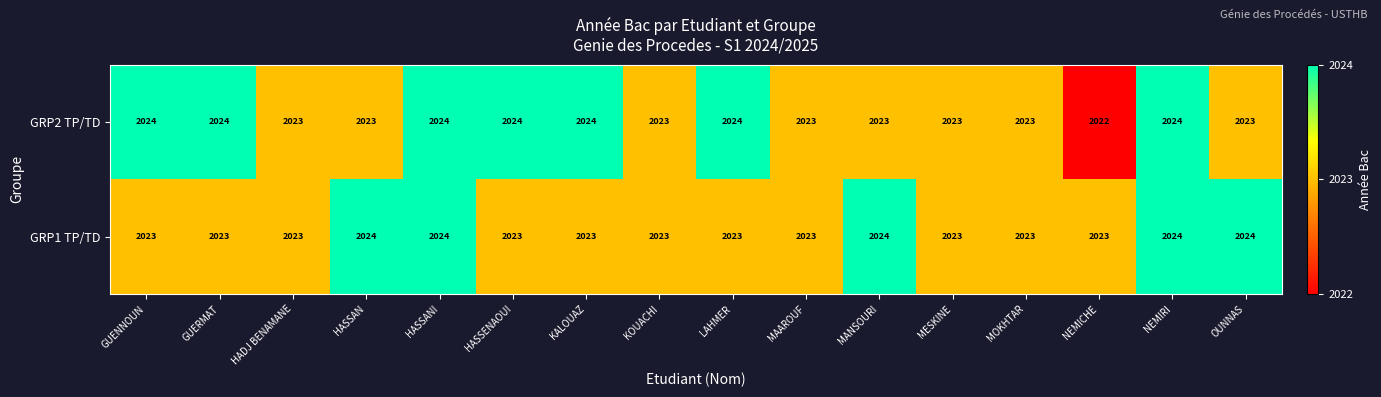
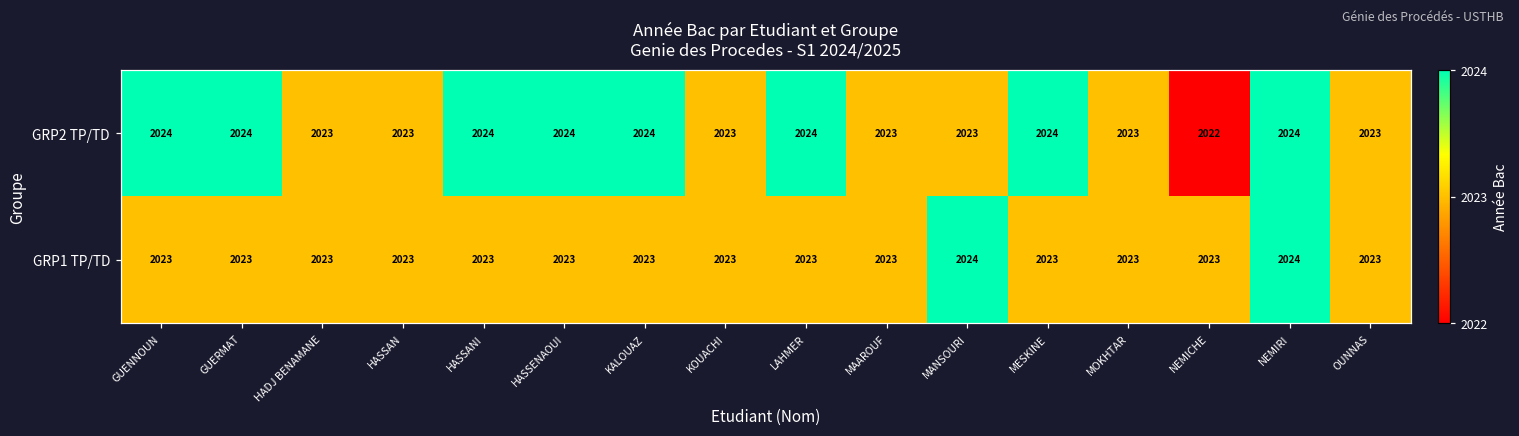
  {
    "GRP2 TP/TD": {
      "GUENNOUN": 2024,
      "GUERMAT": 2024,
      "HADJ BENAMANE": 2023,
      "HASSAN": 2023,
      "HASSANI": 2024,
      "HASSENAOUI": 2024,
      "KALOUAZ": 2024,
      "KOUACHI": 2023,
      "LAHMER": 2024,
      "MAAROUF": 2023,
      "MANSOURI": 2023,
-     "MESKINE": 2023,
+     "MESKINE": 2024,
      "MOKHTAR": 2023,
      "NEMICHE": 2022,
      "NEMIRI": 2024,
      "OUNNAS": 2023
    },
    "GRP1 TP/TD": {
      "GUENNOUN": 2023,
      "GUERMAT": 2023,
      "HADJ BENAMANE": 2023,
-     "HASSAN": 2024,
-     "HASSANI": 2024,
+     "HASSAN": 2023,
+     "HASSANI": 2023,
      "HASSENAOUI": 2023,
      "KALOUAZ": 2023,
      "KOUACHI": 2023,
      "LAHMER": 2023,
      "MAAROUF": 2023,
      "MANSOURI": 2024,
      "MESKINE": 2023,
      "MOKHTAR": 2023,
      "NEMICHE": 2023,
      "NEMIRI": 2024,
-     "OUNNAS": 2024
+     "OUNNAS": 2023
    }
  }
